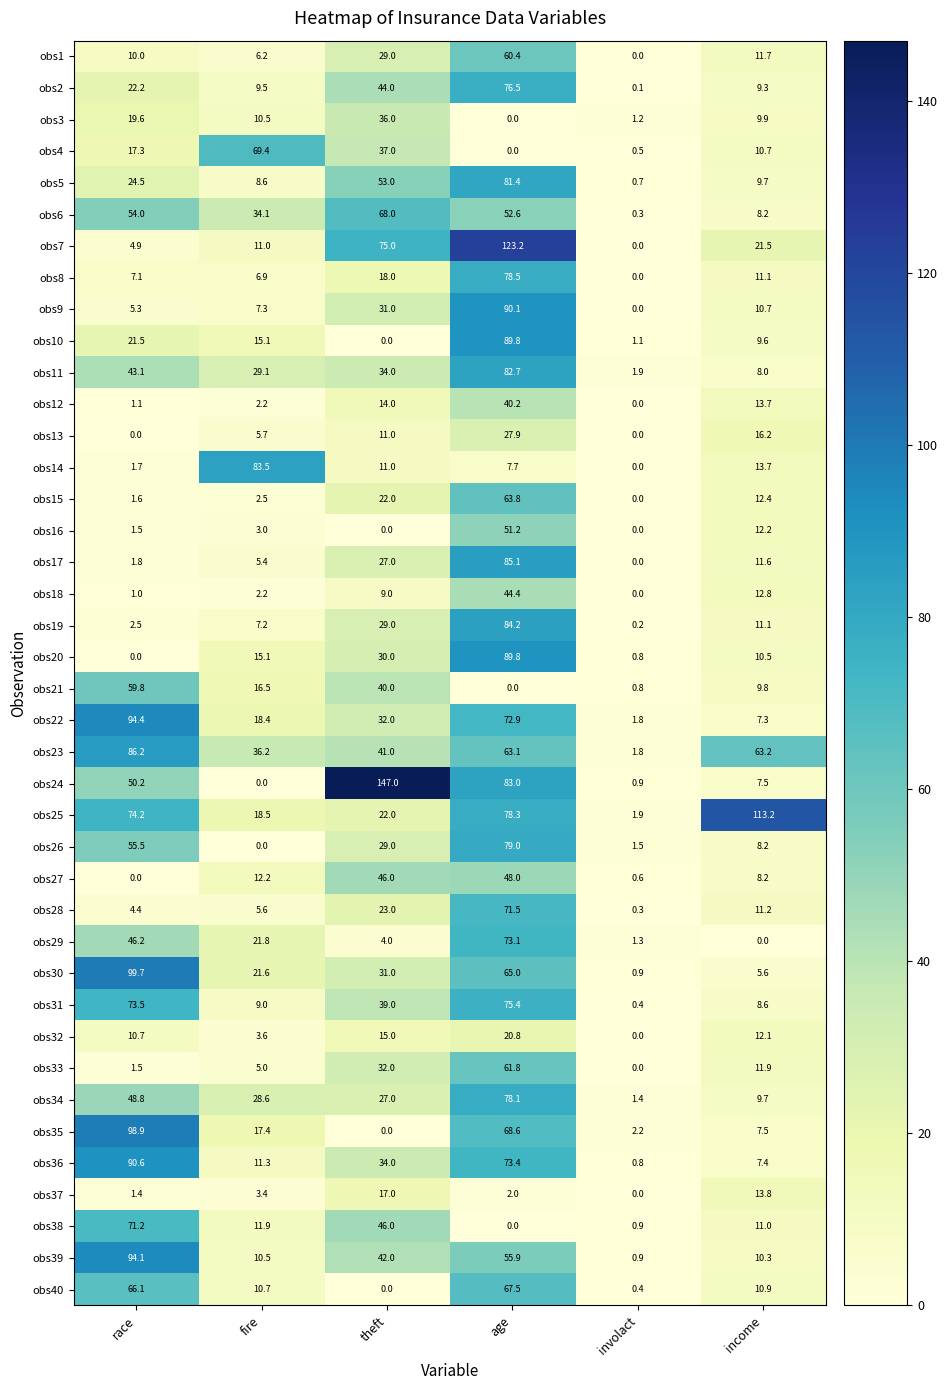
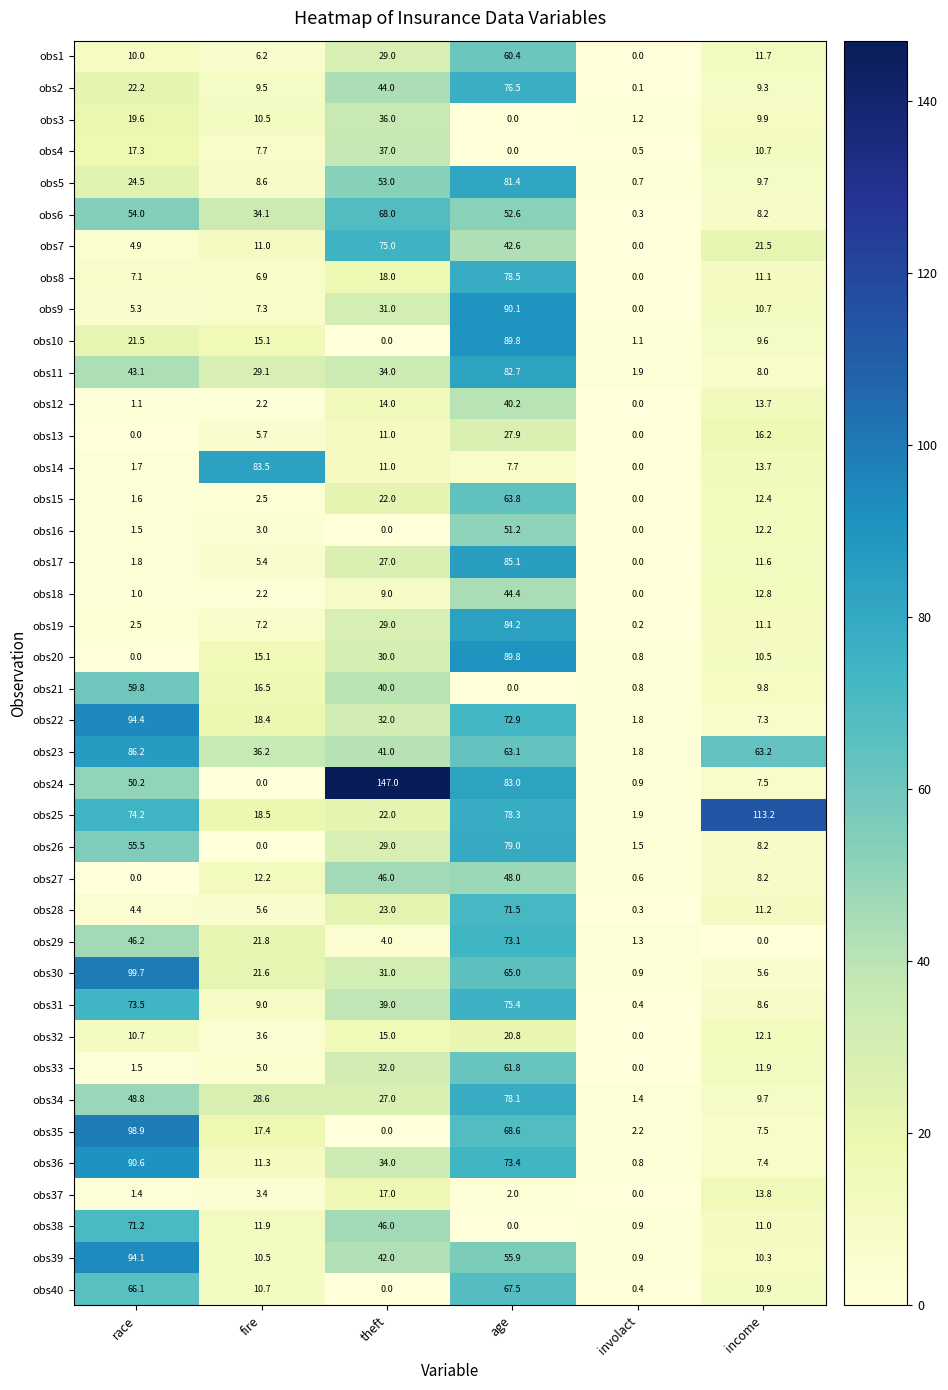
  {
    "obs4": {
      "race": 17.3,
-     "fire": 69.4,
+     "fire": 7.7,
      "theft": 37.0,
      "age": 0.0,
      "involact": 0.5,
      "income": 10.7
    },
    "obs7": {
      "race": 4.9,
      "fire": 11.0,
      "theft": 75.0,
-     "age": 123.2,
+     "age": 42.6,
      "involact": 0.0,
      "income": 21.5
    }
  }
